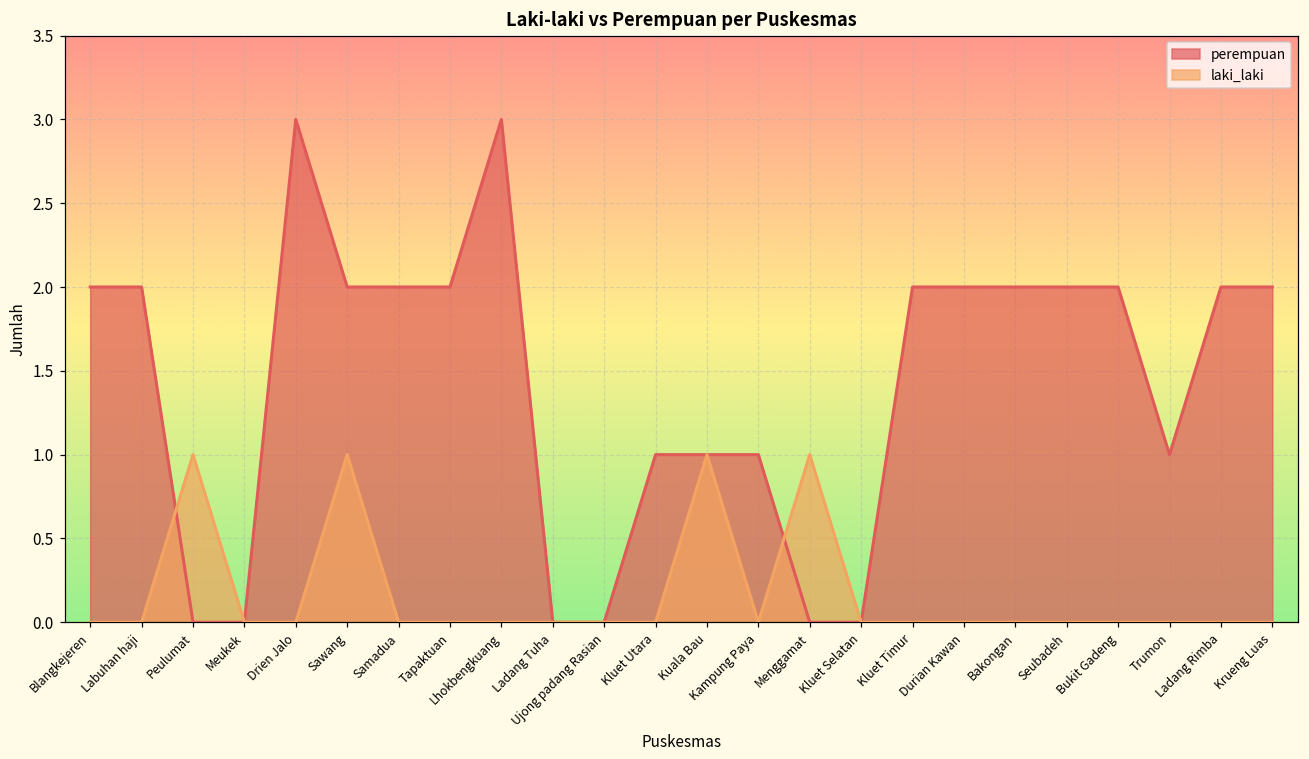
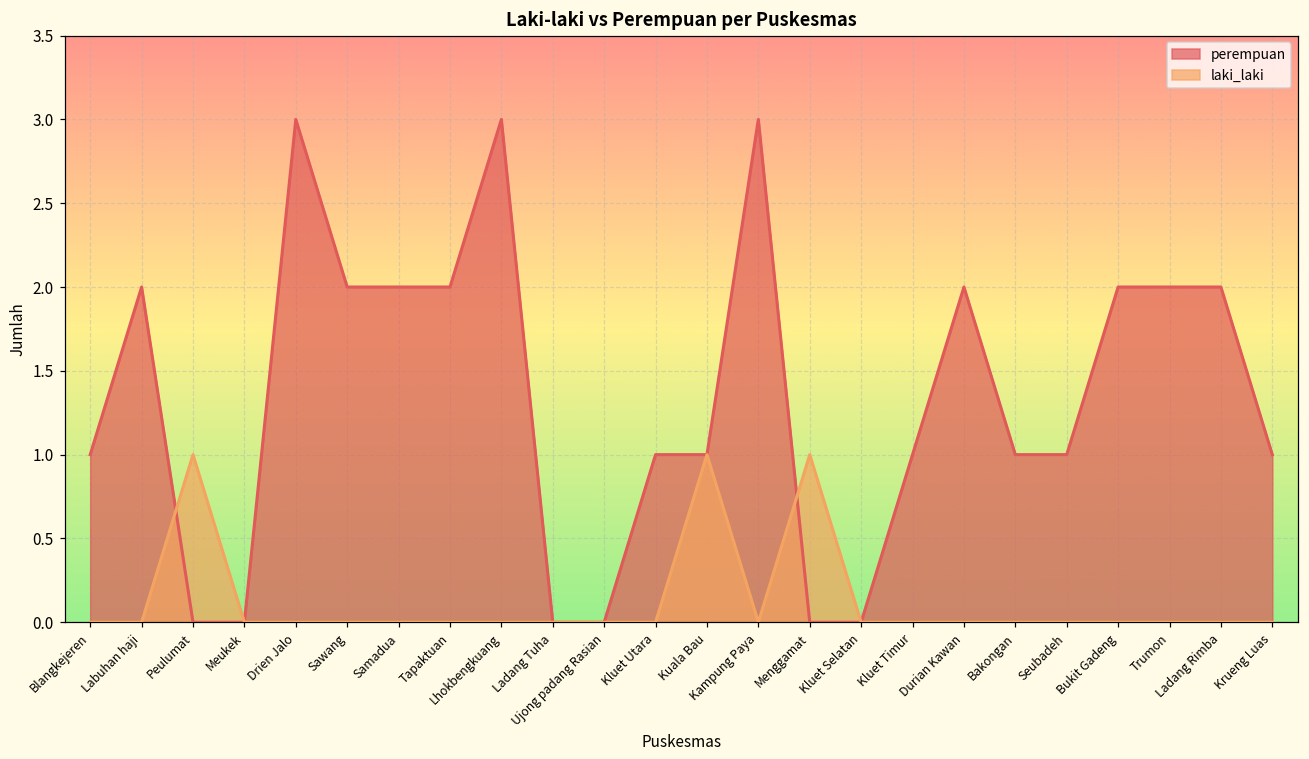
  {
    "perempuan": {
-     "Blangkejeren": 2,
+     "Blangkejeren": 1,
      "Labuhan haji": 2,
      "Peulumat": 0,
      "Drien Jalo": 3,
      "Sawang": 2,
      "Samadua": 2,
      "Tapaktuan": 2,
      "Lhokbengkuang": 3,
      "Kluet Utara": 1,
-     "Kampung Paya": 1,
+     "Kampung Paya": 3,
      "Menggamat": 0,
-     "Kluet Timur": 2,
+     "Kluet Timur": 1,
      "Durian Kawan": 2,
-     "Bakongan": 2,
-     "Seubadeh": 2,
+     "Bakongan": 1,
+     "Seubadeh": 1,
      "Bukit Gadeng": 2,
-     "Trumon": 1,
+     "Trumon": 2,
      "Ladang Rimba": 2,
-     "Krueng Luas": 2
+     "Krueng Luas": 1
    },
    "laki_laki": {
      "Blangkejeren": 0,
      "Labuhan haji": 0,
      "Peulumat": 1,
      "Drien Jalo": 0,
-     "Sawang": 1,
+     "Sawang": 0,
      "Samadua": 0,
      "Tapaktuan": 0,
      "Lhokbengkuang": 0,
      "Kluet Utara": 0,
      "Kampung Paya": 0,
      "Menggamat": 1,
      "Kluet Timur": 0,
      "Durian Kawan": 0,
      "Bakongan": 0,
      "Seubadeh": 0,
      "Bukit Gadeng": 0,
      "Trumon": 0,
      "Ladang Rimba": 0,
      "Krueng Luas": 0
    }
  }
